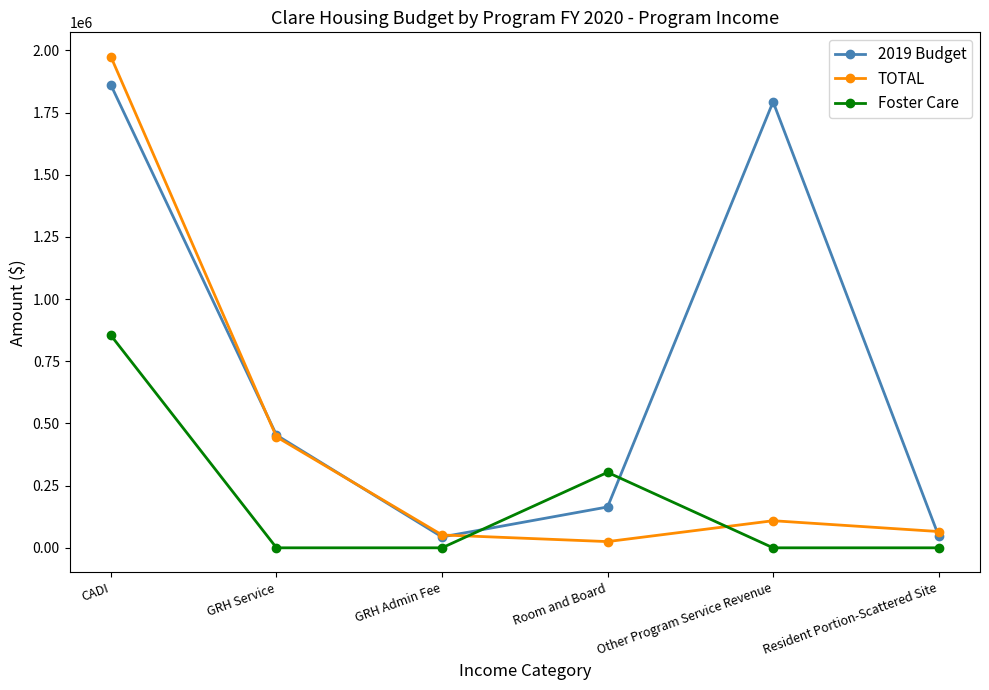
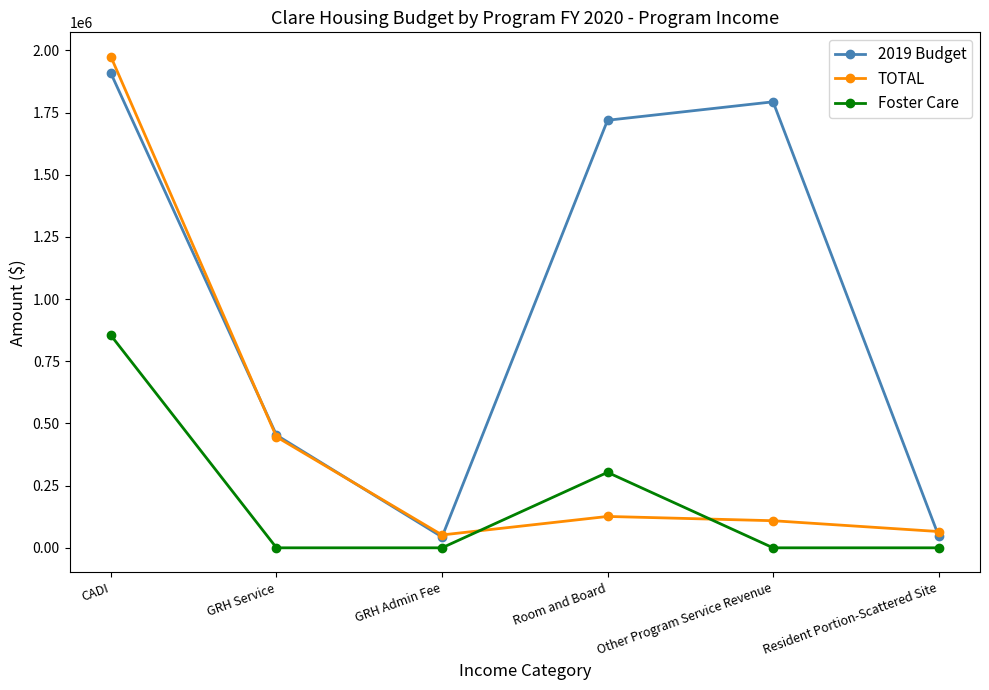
  {
    "2019 Budget": {
-     "CADI": 1860000,
-     "Room and Board": 160000,
+     "CADI": 1910000,
+     "Room and Board": 1720000,
      "Other Program Service Revenue": 1790000,
      "Resident Portion-Scattered Site": 50000
    },
    "TOTAL": {
      "CADI": 1970000,
-     "Room and Board": 30000,
+     "Room and Board": 130000,
      "Other Program Service Revenue": 110000,
      "Resident Portion-Scattered Site": 70000
    },
    "Foster Care": {
      "CADI": 850000,
      "GRH Service": 0,
      "GRH Admin Fee": 0,
      "Room and Board": 300000,
      "Other Program Service Revenue": 0,
      "Resident Portion-Scattered Site": 0
    }
  }
